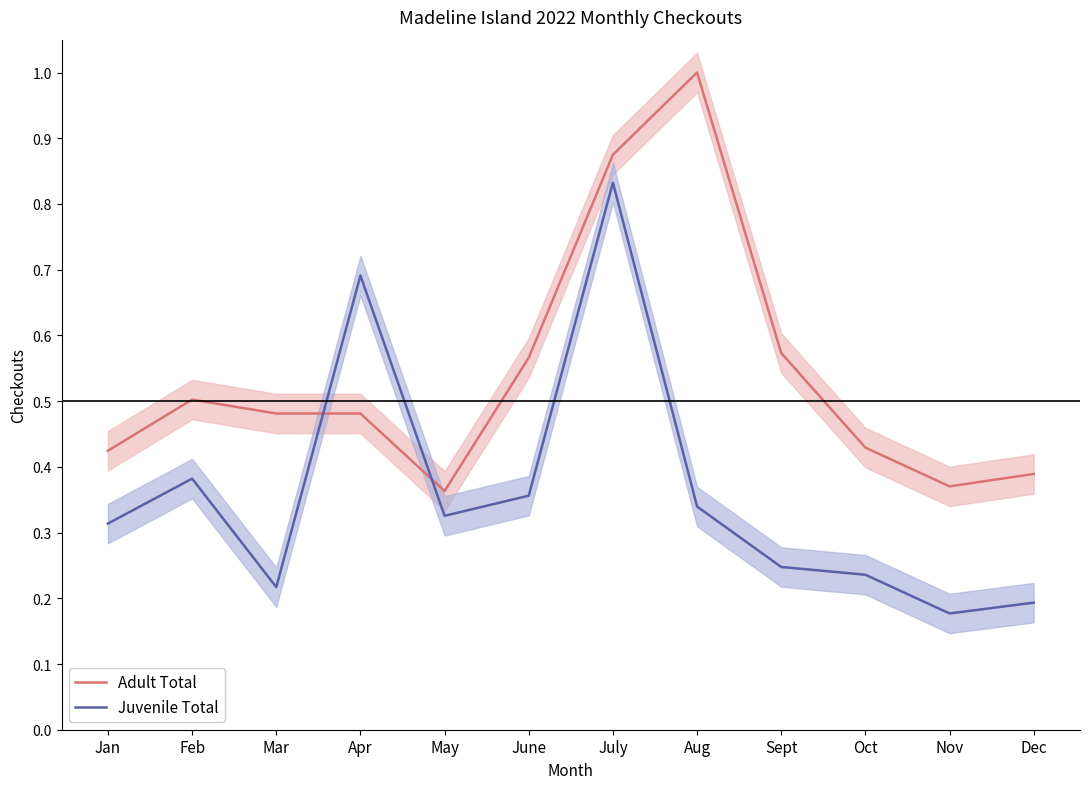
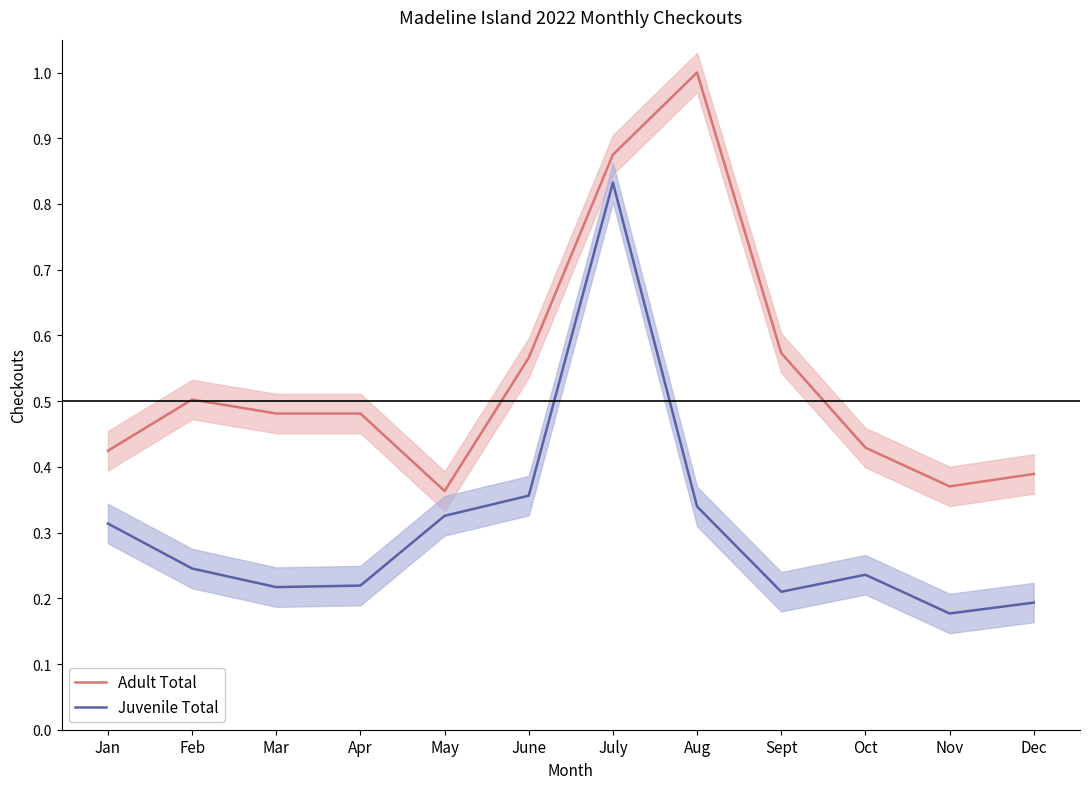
  {
    "Adult Total": {
      "Jan": 0.42,
      "Feb": 0.50,
      "Mar": 0.48,
      "Apr": 0.48,
      "May": 0.36,
      "June": 0.57,
      "July": 0.88,
      "Aug": 1.00,
      "Sept": 0.57,
      "Oct": 0.43,
      "Nov": 0.37,
      "Dec": 0.39
    },
    "Juvenile Total": {
      "Jan": 0.31,
-     "Feb": 0.38,
+     "Feb": 0.25,
      "Mar": 0.22,
-     "Apr": 0.69,
+     "Apr": 0.22,
      "May": 0.33,
      "June": 0.36,
      "July": 0.83,
      "Aug": 0.34,
-     "Sept": 0.25,
+     "Sept": 0.21,
      "Oct": 0.24,
      "Nov": 0.18,
      "Dec": 0.19
    }
  }
